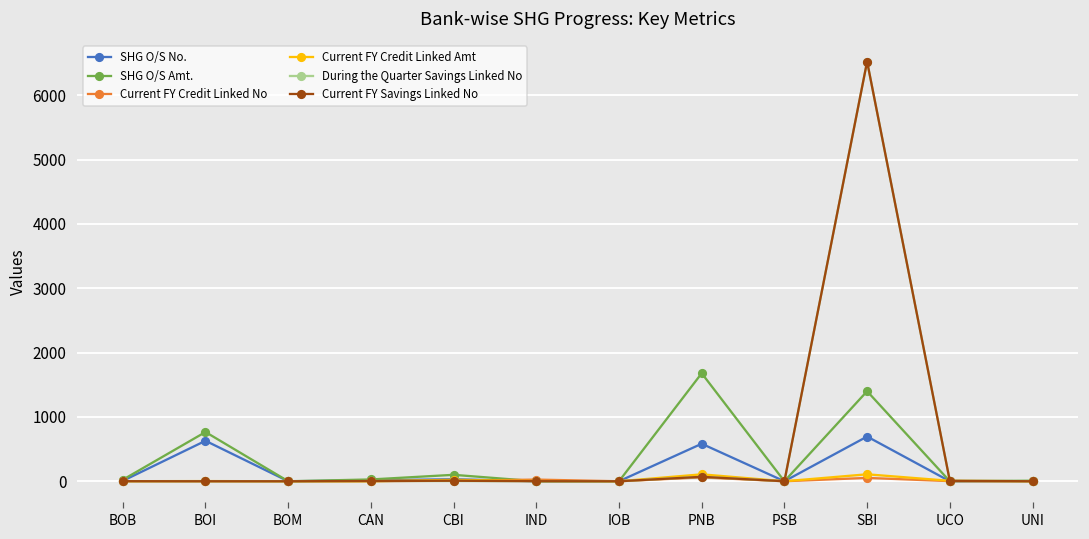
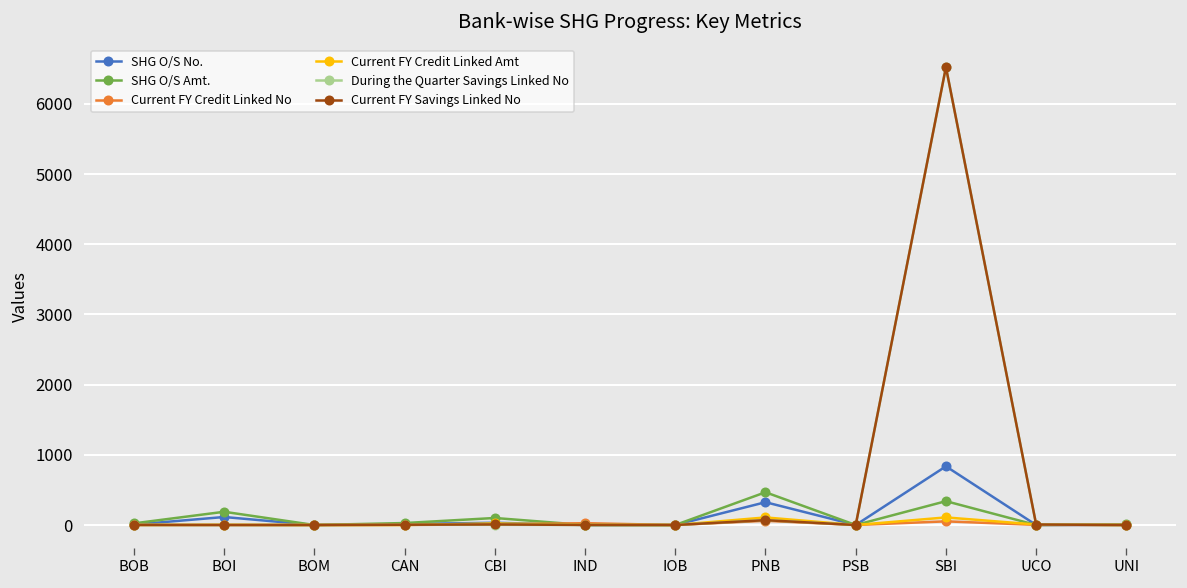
  {
    "SHG O/S No.": {
-     "BOI": 600,
-     "PNB": 600,
-     "SBI": 700
+     "BOI": 100,
+     "PNB": 300,
+     "SBI": 800
    },
    "SHG O/S Amt.": {
-     "BOI": 800,
+     "BOI": 200,
      "CBI": 100,
-     "PNB": 1700,
-     "SBI": 1400
+     "PNB": 500,
+     "SBI": 300
    },
    "Current FY Credit Linked No": {
      "SBI": 100
    },
    "Current FY Credit Linked Amt": {
      "SBI": 100
    },
    "Current FY Savings Linked No": {
      "SBI": 6500
    }
  }
